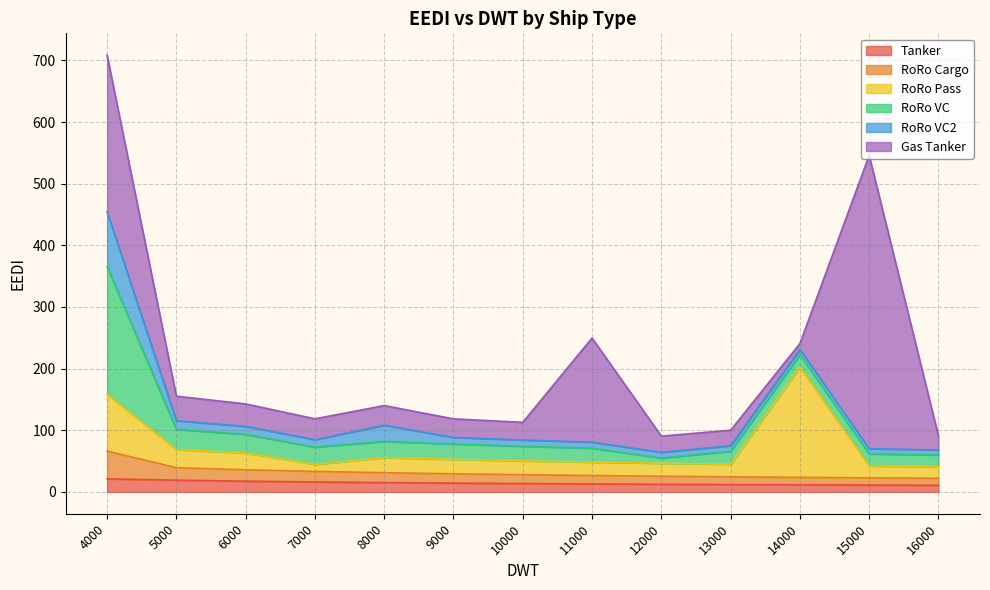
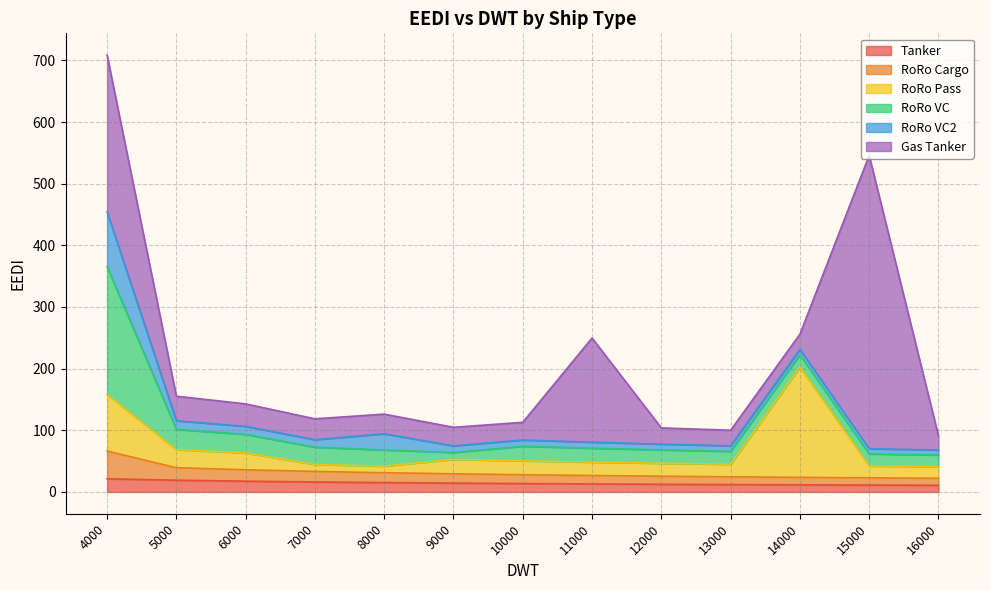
  {
    "RoRo Pass": {
      "4000": 90,
      "5000": 30,
      "6000": 30,
      "7000": 10,
-     "8000": 20,
+     "8000": 10,
      "9000": 20,
      "10000": 20,
      "11000": 20,
      "12000": 20,
      "13000": 20,
      "14000": 180,
      "15000": 20,
      "16000": 20
    },
    "RoRo VC": {
      "4000": 210,
      "5000": 30,
      "6000": 30,
      "7000": 30,
      "8000": 30,
-     "9000": 20,
+     "9000": 10,
      "10000": 20,
      "11000": 20,
-     "12000": 10,
+     "12000": 20,
      "13000": 20,
      "14000": 20,
      "15000": 20,
      "16000": 20
    },
    "RoRo VC2": {
      "4000": 90,
      "5000": 10,
      "6000": 10,
      "7000": 10,
      "8000": 30,
      "9000": 10,
      "10000": 10,
      "11000": 10,
      "12000": 10,
      "13000": 10,
      "14000": 10,
      "15000": 10,
      "16000": 10
    },
    "Gas Tanker": {
      "4000": 250,
      "5000": 40,
      "6000": 40,
      "7000": 30,
      "8000": 30,
      "9000": 30,
      "10000": 30,
      "11000": 170,
      "12000": 30,
      "13000": 30,
-     "14000": 10,
+     "14000": 20,
      "16000": 20
    }
  }
